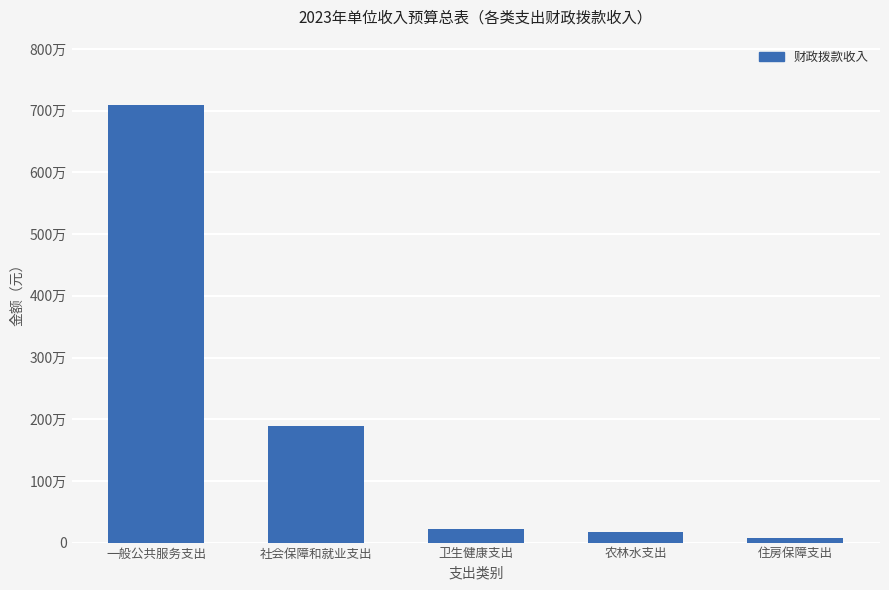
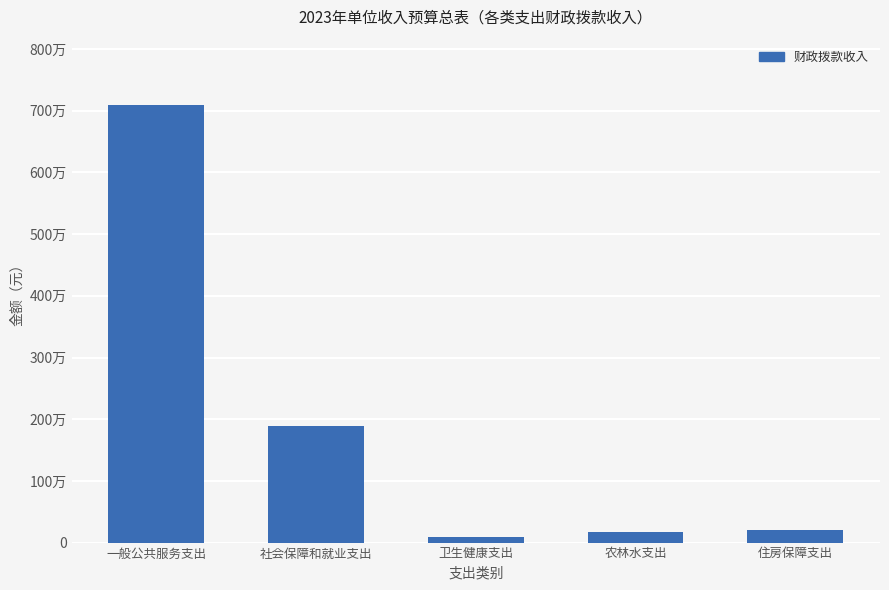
  {
    "一般公共服务支出": "710万",
    "社会保障和就业支出": "190万",
-   "卫生健康支出": "20万",
+   "卫生健康支出": "10万",
    "农林水支出": "20万",
-   "住房保障支出": "10万"
+   "住房保障支出": "20万"
  }
